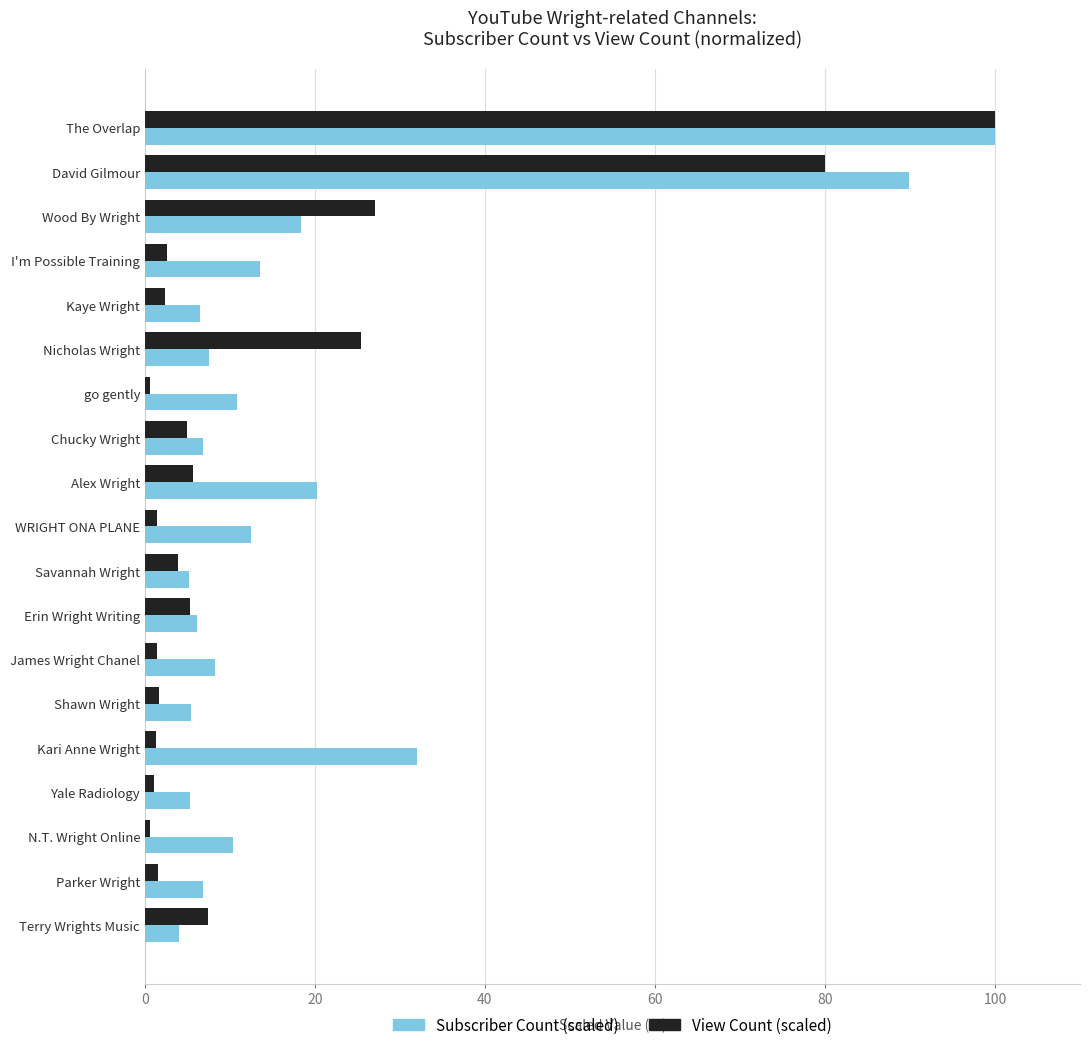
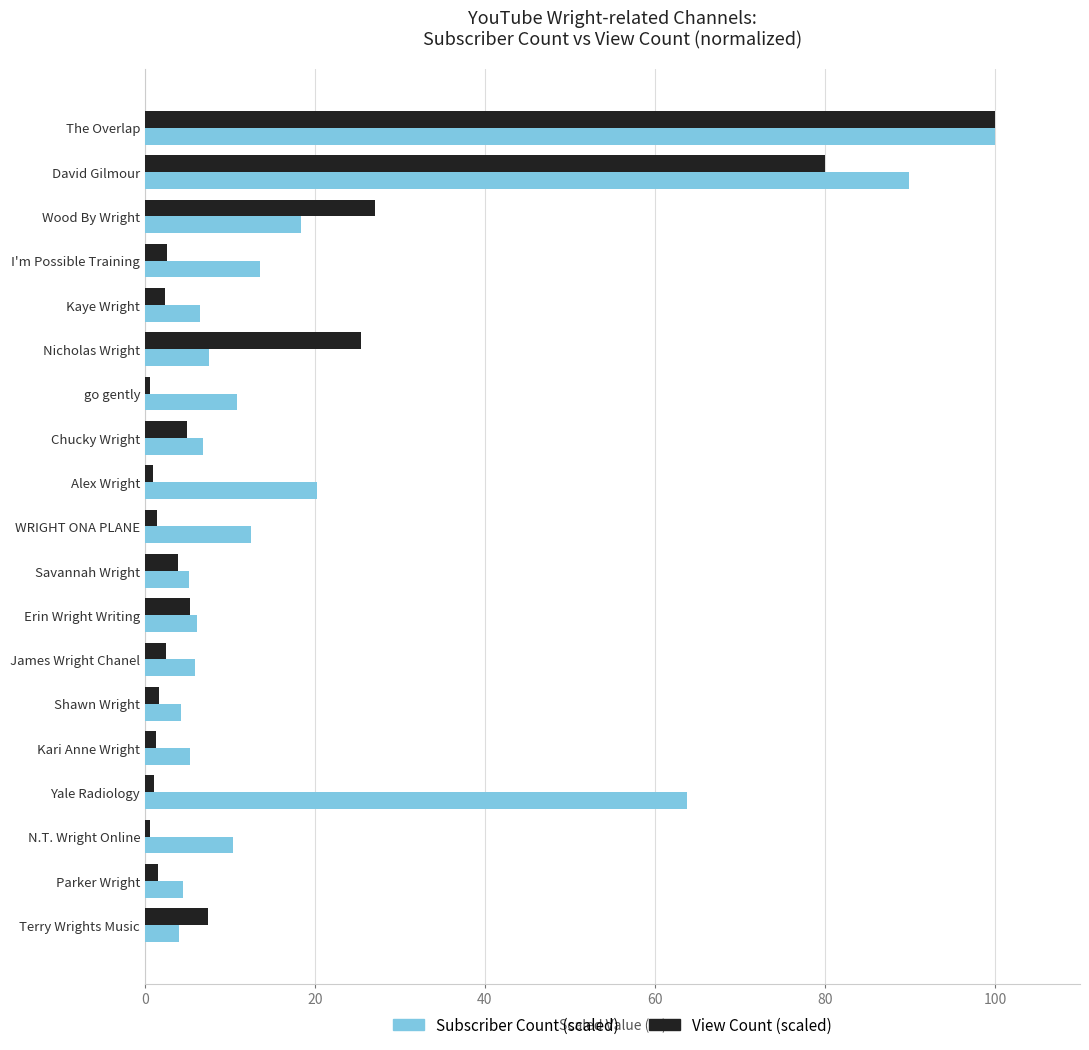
  {
    "Subscriber Count (scaled)": {
      "The Overlap": 100,
      "David Gilmour": 90,
      "Wood By Wright": 18,
      "I'm Possible Training": 13,
      "Kaye Wright": 6,
      "Nicholas Wright": 8,
      "go gently": 11,
      "Chucky Wright": 7,
      "Alex Wright": 20,
      "WRIGHT ONA PLANE": 12,
      "Savannah Wright": 5,
      "Erin Wright Writing": 6,
-     "James Wright Chanel": 8,
-     "Shawn Wright": 5,
-     "Kari Anne Wright": 32,
-     "Yale Radiology": 5,
+     "James Wright Chanel": 6,
+     "Shawn Wright": 4,
+     "Kari Anne Wright": 5,
+     "Yale Radiology": 64,
      "N.T. Wright Online": 10,
-     "Parker Wright": 7,
+     "Parker Wright": 4,
      "Terry Wrights Music": 4
    },
    "View Count (scaled)": {
      "The Overlap": 100,
      "David Gilmour": 80,
      "Wood By Wright": 27,
      "I'm Possible Training": 3,
      "Kaye Wright": 2,
      "Nicholas Wright": 25,
      "go gently": 1,
      "Chucky Wright": 5,
-     "Alex Wright": 6,
+     "Alex Wright": 1,
      "WRIGHT ONA PLANE": 1,
      "Savannah Wright": 4,
      "Erin Wright Writing": 5,
-     "James Wright Chanel": 1,
+     "James Wright Chanel": 3,
      "Shawn Wright": 2,
      "Kari Anne Wright": 1,
      "Yale Radiology": 1,
      "N.T. Wright Online": 1,
      "Parker Wright": 2,
      "Terry Wrights Music": 7
    }
  }
